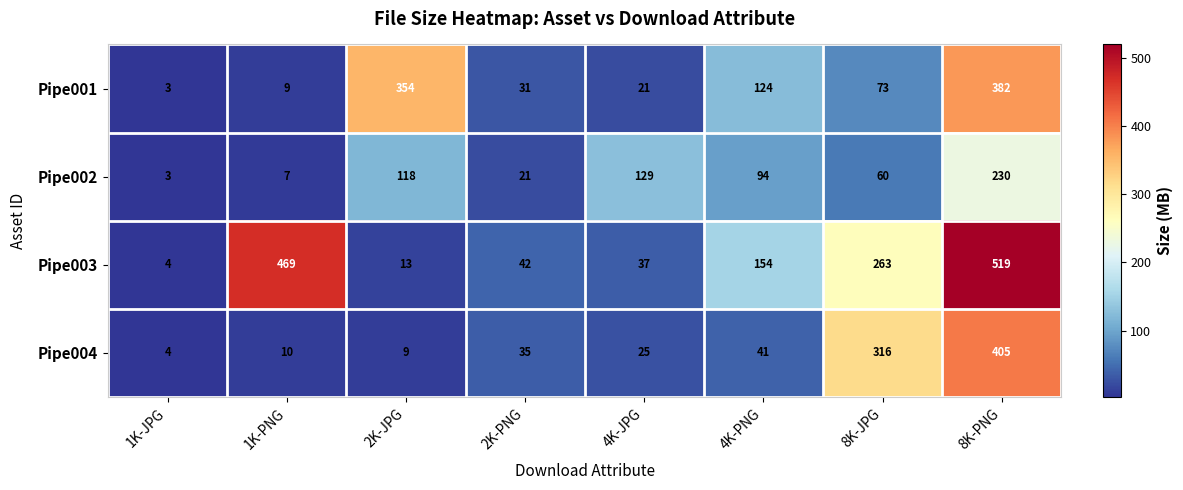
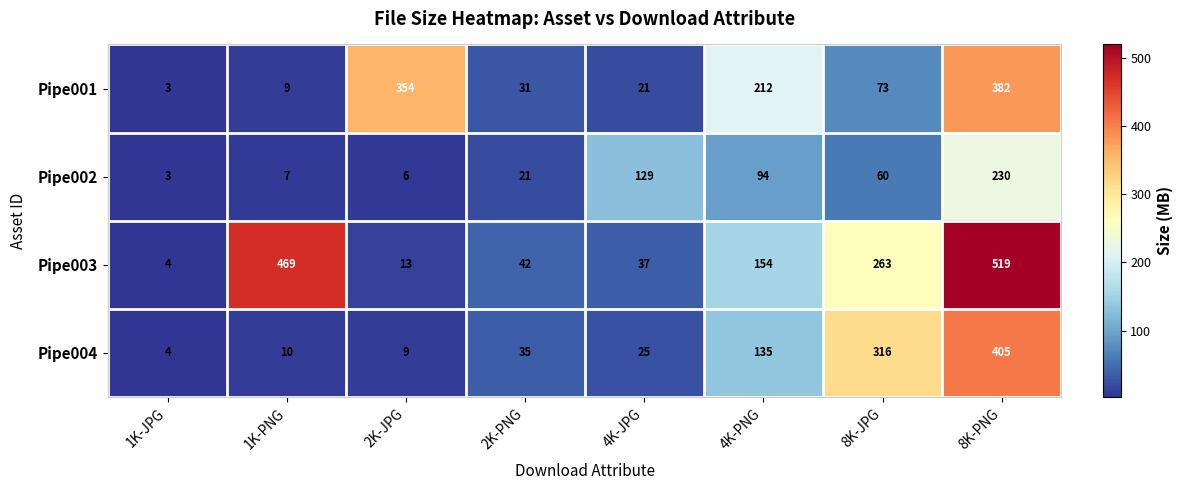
  {
    "Pipe001": {
      "1K-JPG": 3,
      "1K-PNG": 9,
      "2K-JPG": 354,
      "2K-PNG": 31,
      "4K-JPG": 21,
-     "4K-PNG": 124,
+     "4K-PNG": 212,
      "8K-JPG": 73,
      "8K-PNG": 382
    },
    "Pipe002": {
      "1K-JPG": 3,
      "1K-PNG": 7,
-     "2K-JPG": 118,
+     "2K-JPG": 6,
      "2K-PNG": 21,
      "4K-JPG": 129,
      "4K-PNG": 94,
      "8K-JPG": 60,
      "8K-PNG": 230
    },
    "Pipe003": {
      "1K-JPG": 4,
      "1K-PNG": 469,
      "2K-JPG": 13,
      "2K-PNG": 42,
      "4K-JPG": 37,
      "4K-PNG": 154,
      "8K-JPG": 263,
      "8K-PNG": 519
    },
    "Pipe004": {
      "1K-JPG": 4,
      "1K-PNG": 10,
      "2K-JPG": 9,
      "2K-PNG": 35,
      "4K-JPG": 25,
-     "4K-PNG": 41,
+     "4K-PNG": 135,
      "8K-JPG": 316,
      "8K-PNG": 405
    }
  }
